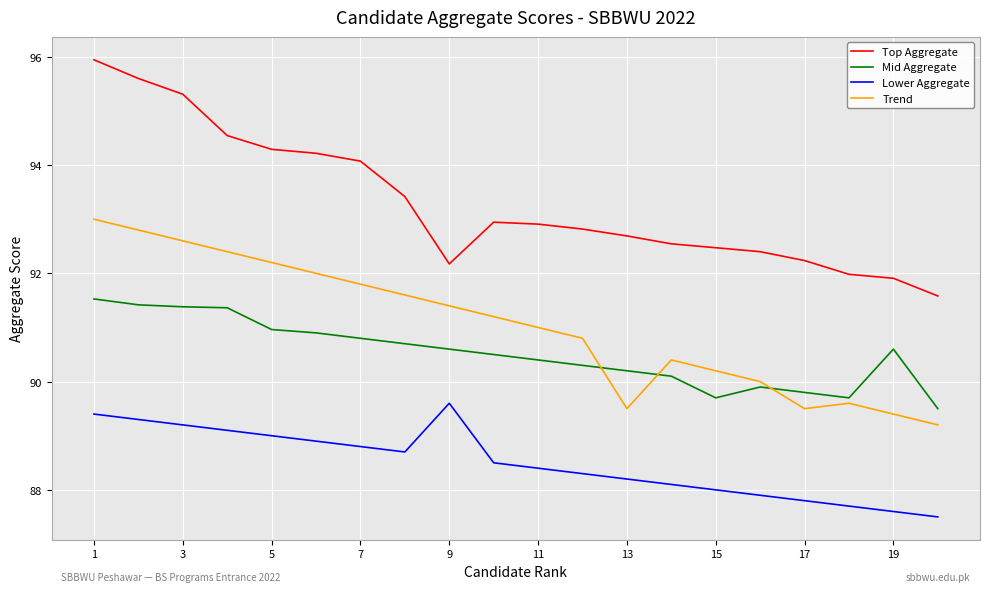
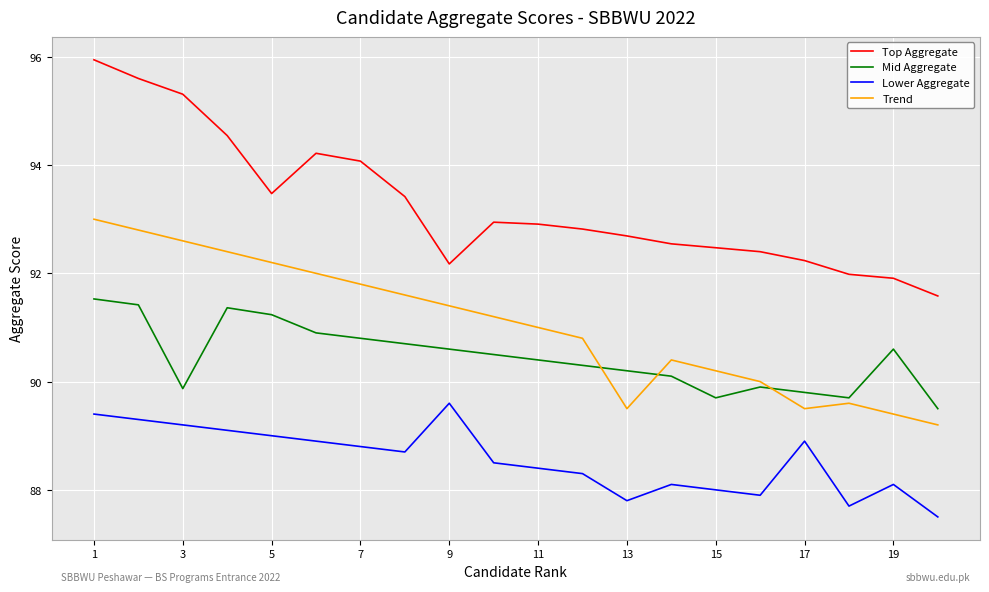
  {
    "Top Aggregate": {
      "1": 95.9,
      "3": 95.3,
-     "5": 94.3,
+     "5": 93.5,
      "7": 94.1,
      "9": 92.2,
      "11": 92.9,
      "13": 92.7,
      "15": 92.5,
      "17": 92.2,
      "19": 91.9
    },
    "Mid Aggregate": {
      "1": 91.5,
-     "3": 91.4,
-     "5": 91.0,
+     "3": 89.9,
+     "5": 91.2,
      "7": 90.8,
      "9": 90.6,
      "11": 90.4,
      "13": 90.2,
      "15": 89.7,
      "17": 89.8,
      "19": 90.6
    },
    "Lower Aggregate": {
      "1": 89.4,
      "3": 89.2,
      "5": 89.0,
      "7": 88.8,
      "9": 89.6,
      "11": 88.4,
-     "13": 88.2,
+     "13": 87.8,
      "15": 88.0,
-     "17": 87.8,
-     "19": 87.6
+     "17": 88.9,
+     "19": 88.1
    },
    "Trend": {
      "1": 93.0,
      "3": 92.6,
      "5": 92.2,
      "7": 91.8,
      "9": 91.4,
      "11": 91.0,
      "13": 89.5,
      "15": 90.2,
      "17": 89.5,
      "19": 89.4
    }
  }
